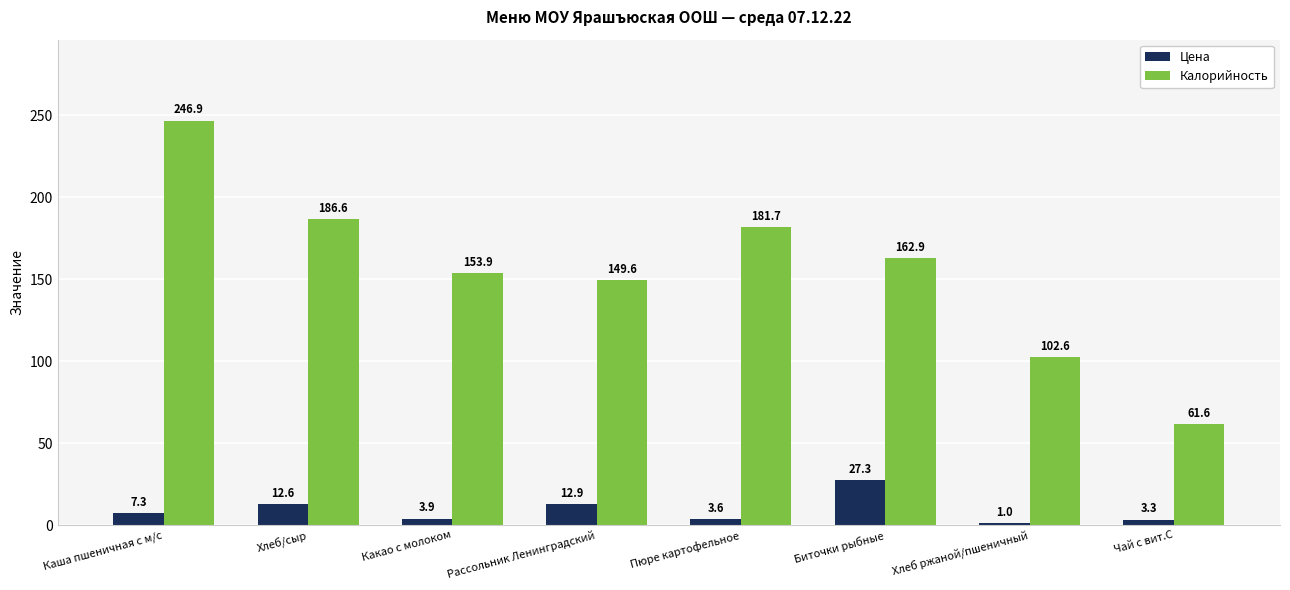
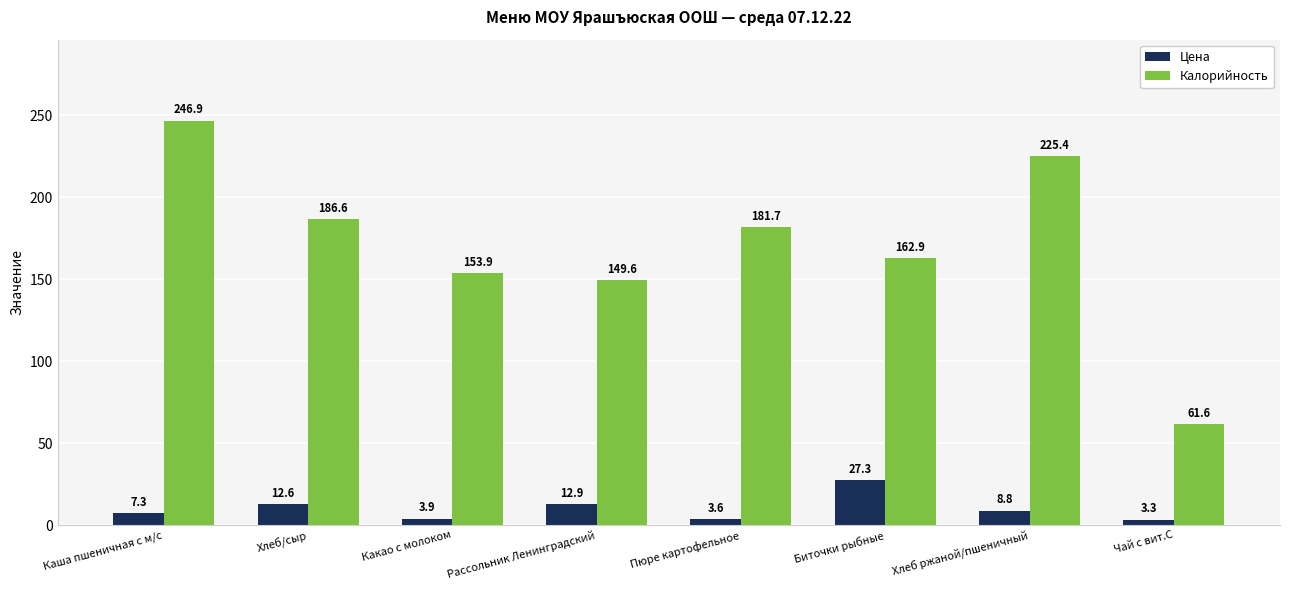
  {
    "Цена": {
      "Каша пшеничная с м/с": 7.3,
      "Хлеб/сыр": 12.6,
      "Какао с молоком": 3.9,
      "Рассольник Ленинградский": 12.9,
      "Пюре картофельное": 3.6,
      "Биточки рыбные": 27.3,
-     "Хлеб ржаной/пшеничный": 1.0,
+     "Хлеб ржаной/пшеничный": 8.8,
      "Чай с вит.С": 3.3
    },
    "Калорийность": {
      "Каша пшеничная с м/с": 246.9,
      "Хлеб/сыр": 186.6,
      "Какао с молоком": 153.9,
      "Рассольник Ленинградский": 149.6,
      "Пюре картофельное": 181.7,
      "Биточки рыбные": 162.9,
-     "Хлеб ржаной/пшеничный": 102.6,
+     "Хлеб ржаной/пшеничный": 225.4,
      "Чай с вит.С": 61.6
    }
  }
